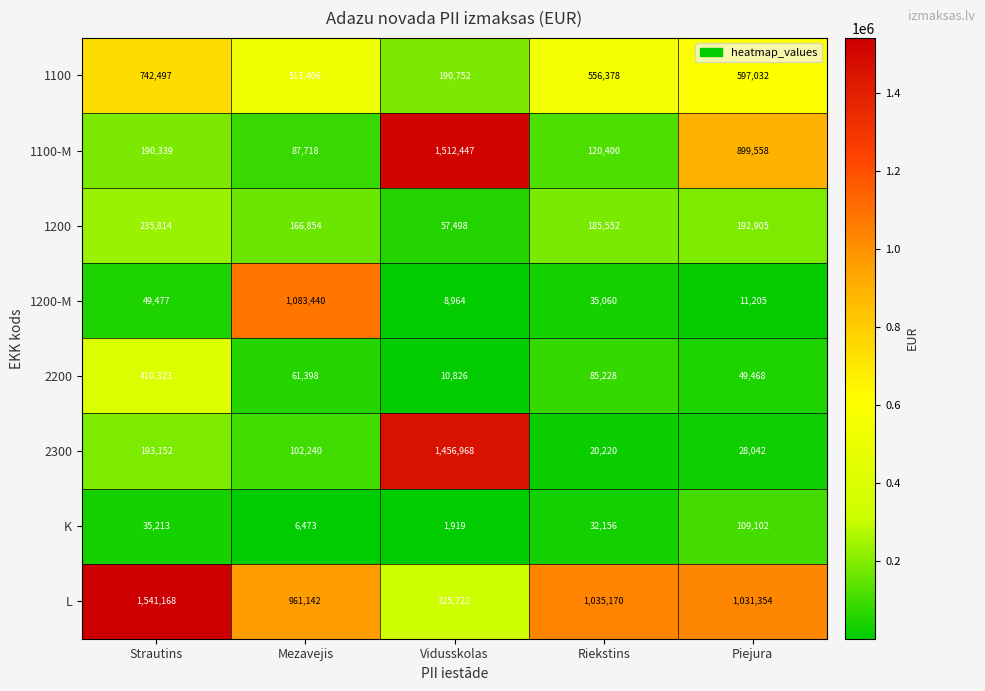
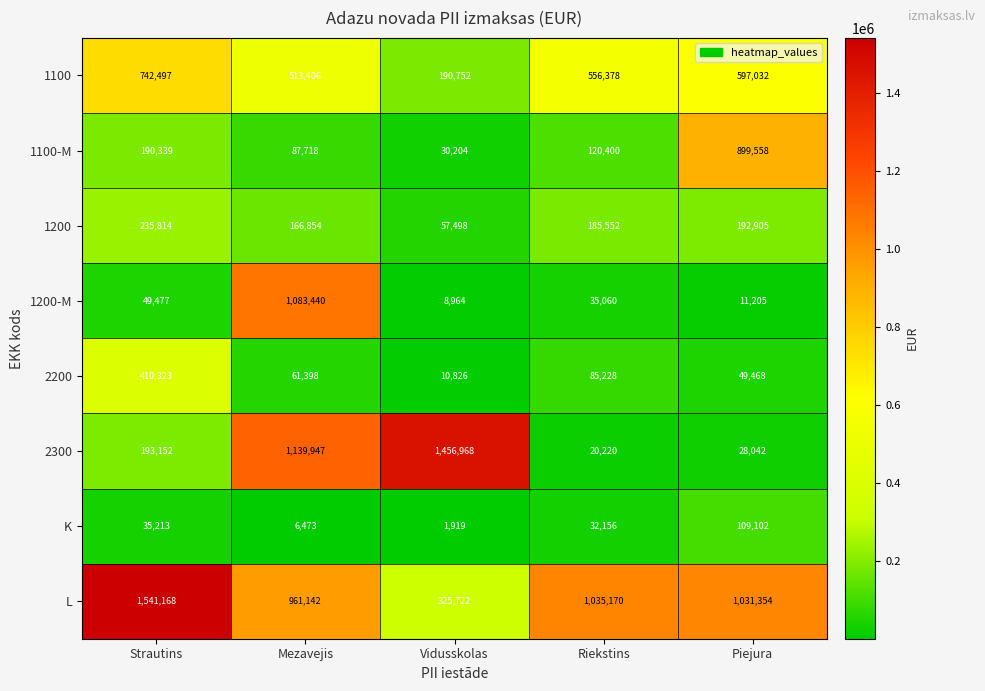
  {
    "1100": {
      "Strautins": "742,497",
      "Mezavejis": "513,406",
      "Vidusskolas": "190,752",
      "Riekstins": "556,378",
      "Piejura": "597,032"
    },
    "1100-M": {
      "Strautins": "190,339",
      "Mezavejis": "87,718",
-     "Vidusskolas": "1,512,447",
+     "Vidusskolas": "30,204",
      "Riekstins": "120,400",
      "Piejura": "899,558"
    },
    "1200": {
      "Strautins": "235,814",
      "Mezavejis": "166,854",
      "Vidusskolas": "57,498",
      "Riekstins": "185,552",
      "Piejura": "192,905"
    },
    "1200-M": {
      "Strautins": "49,477",
      "Mezavejis": "1,083,440",
      "Vidusskolas": "8,964",
      "Riekstins": "35,060",
      "Piejura": "11,205"
    },
    "2200": {
      "Strautins": "410,323",
      "Mezavejis": "61,398",
      "Vidusskolas": "10,826",
      "Riekstins": "85,228",
      "Piejura": "49,468"
    },
    "2300": {
      "Strautins": "193,152",
-     "Mezavejis": "102,240",
+     "Mezavejis": "1,139,947",
      "Vidusskolas": "1,456,968",
      "Riekstins": "20,220",
      "Piejura": "28,042"
    },
    "K": {
      "Strautins": "35,213",
      "Mezavejis": "6,473",
      "Vidusskolas": "1,919",
      "Riekstins": "32,156",
      "Piejura": "109,102"
    },
    "L": {
      "Strautins": "1,541,168",
      "Mezavejis": "961,142",
      "Vidusskolas": "325,722",
      "Riekstins": "1,035,170",
      "Piejura": "1,031,354"
    }
  }
